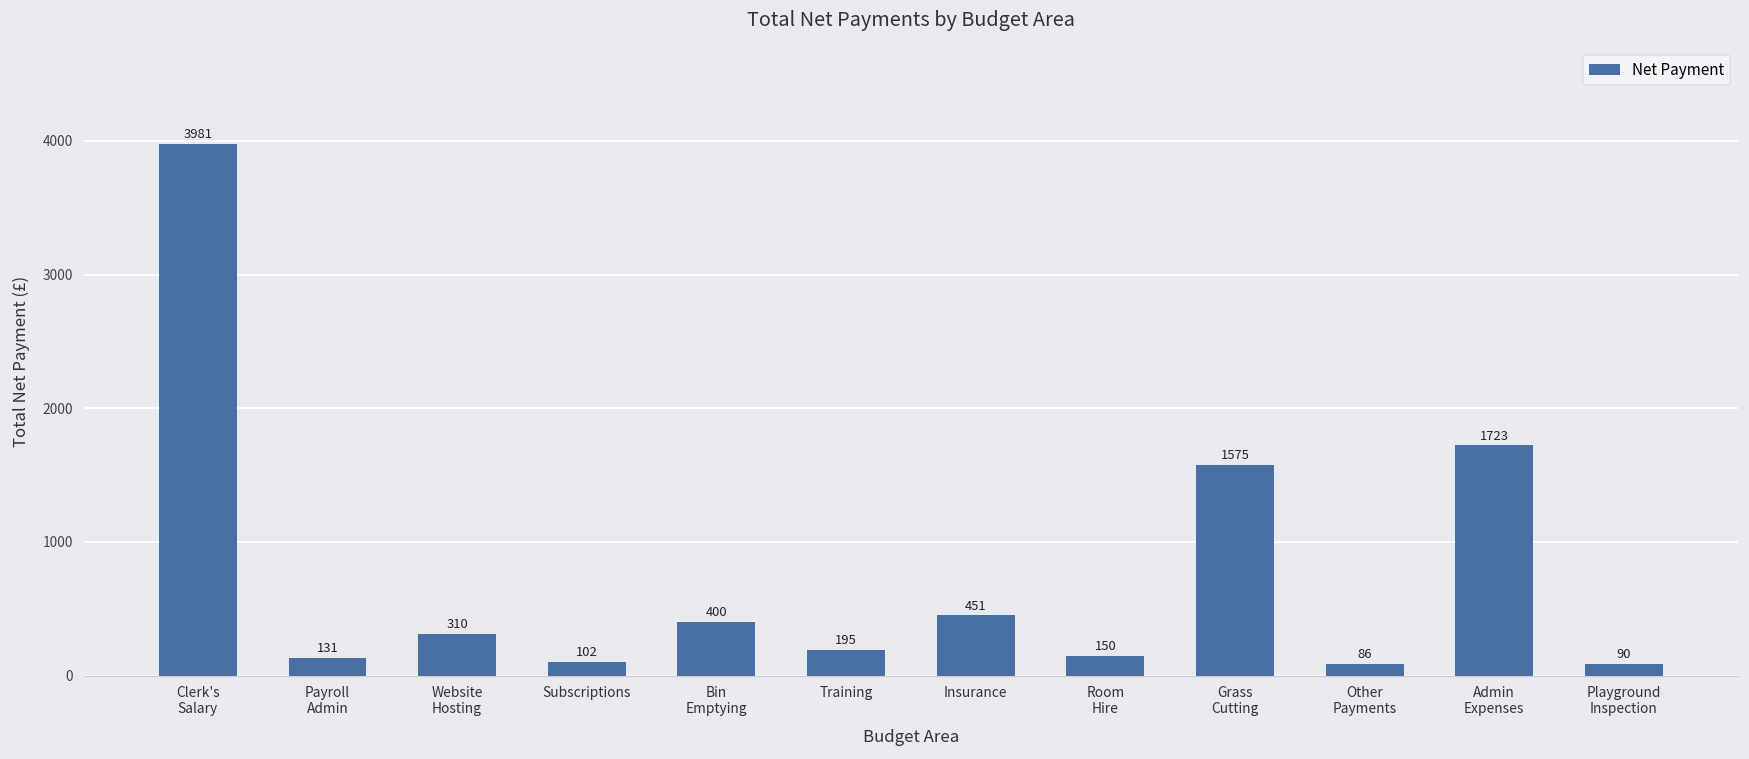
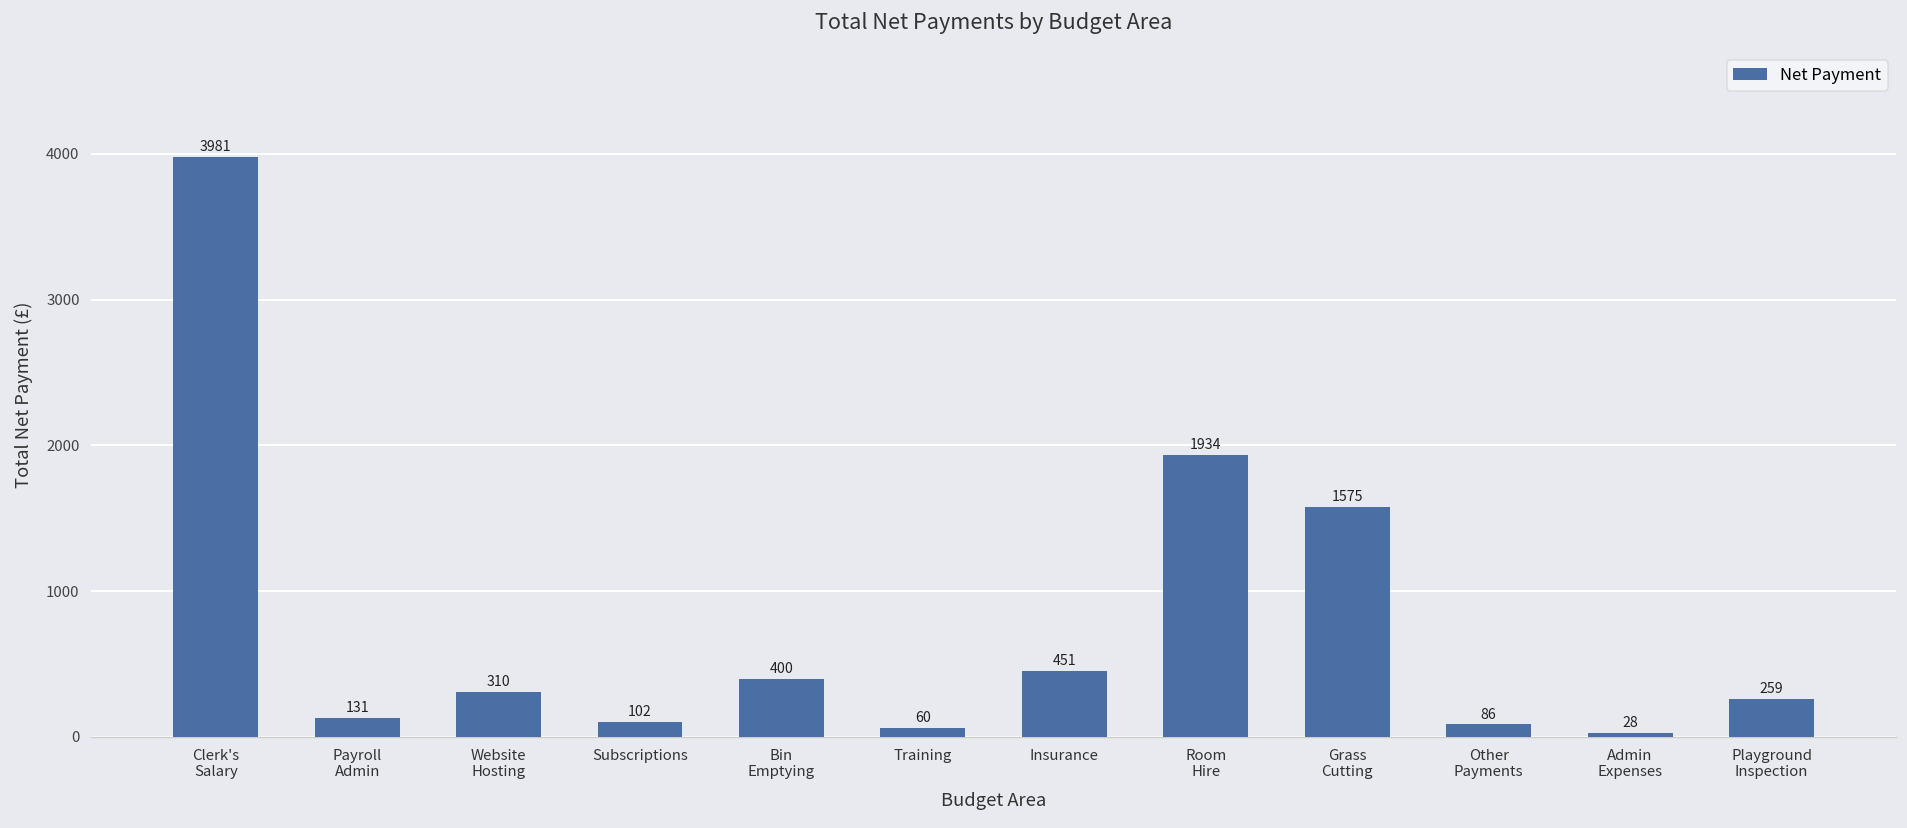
  {
    "Clerk's Salary": 3981,
    "Payroll Admin": 131,
    "Website Hosting": 310,
    "Subscriptions": 102,
    "Bin Emptying": 400,
-   "Training": 195,
+   "Training": 60,
    "Insurance": 451,
-   "Room Hire": 150,
+   "Room Hire": 1934,
    "Grass Cutting": 1575,
    "Other Payments": 86,
-   "Admin Expenses": 1723,
-   "Playground Inspection": 90
+   "Admin Expenses": 28,
+   "Playground Inspection": 259
  }
